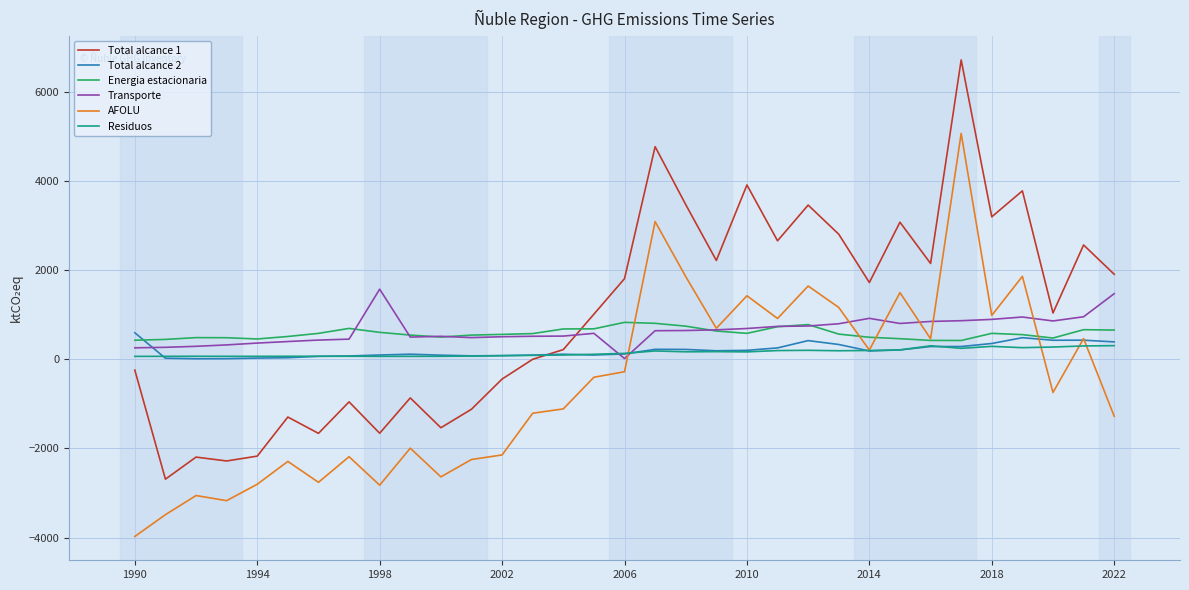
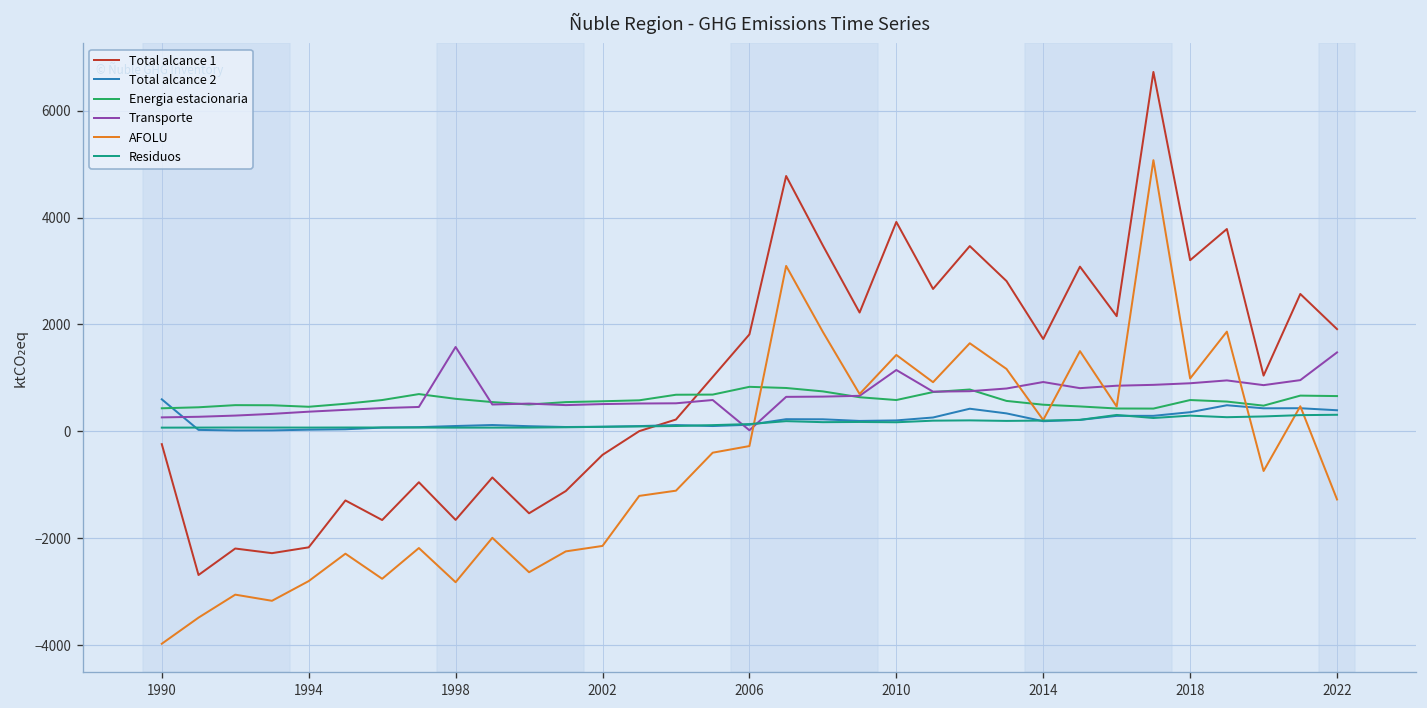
  {
    "Total alcance 1": {
      "1990": -200,
      "1994": -2200,
      "1998": -1700,
      "2002": -400,
      "2006": 1800,
      "2010": 3900,
      "2014": 1700,
      "2018": 3200,
      "2022": 1900
    },
    "Total alcance 2": {
      "1990": 600,
      "2018": 400,
      "2022": 400
    },
    "Transporte": {
      "1990": 300,
      "1994": 400,
      "1998": 1600,
      "2006": 0,
-     "2010": 700,
+     "2010": 1100,
      "2014": 900,
      "2018": 900,
      "2022": 1500
    },
    "AFOLU": {
      "1990": -4000,
      "1994": -2800,
      "1998": -2800,
      "2002": -2100,
      "2006": -300,
      "2010": 1400,
      "2018": 1000,
      "2022": -1300
    }
  }
